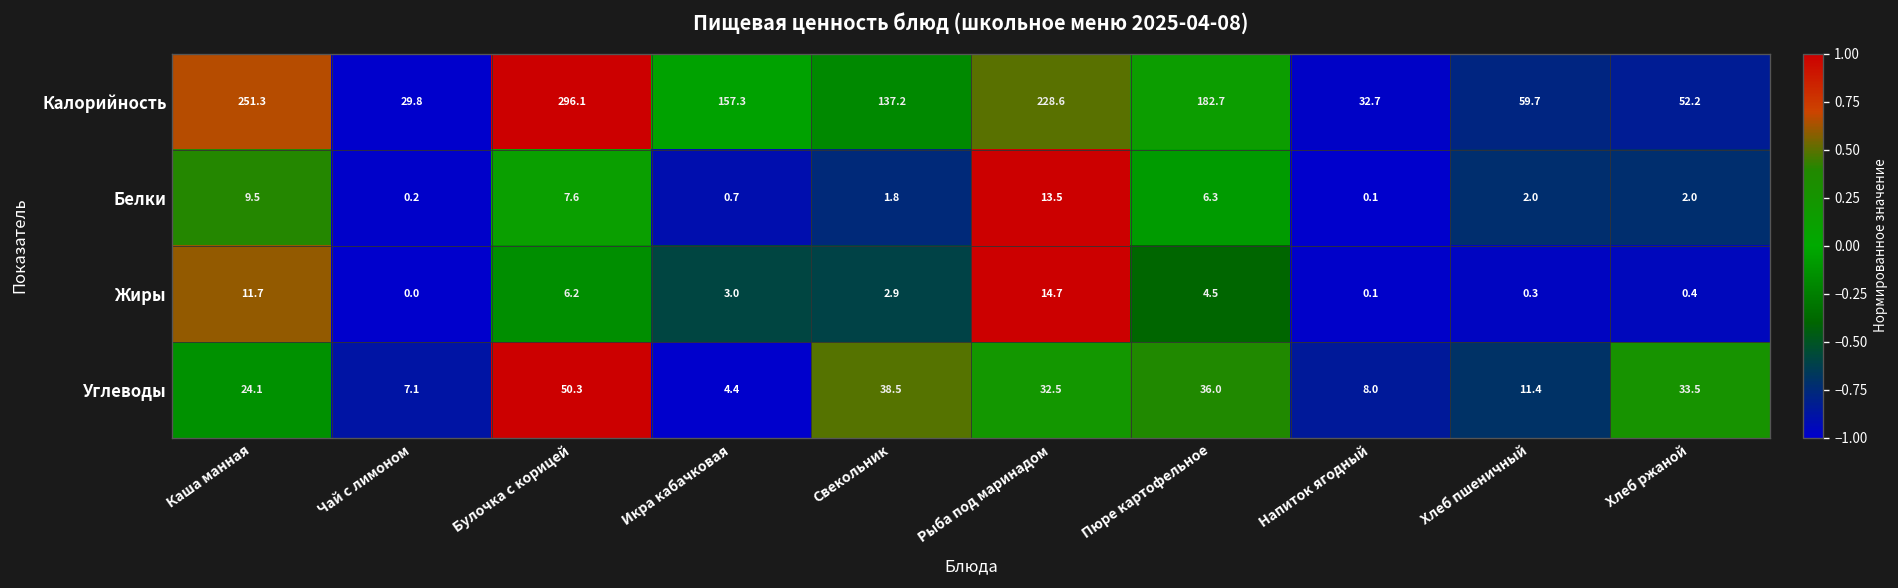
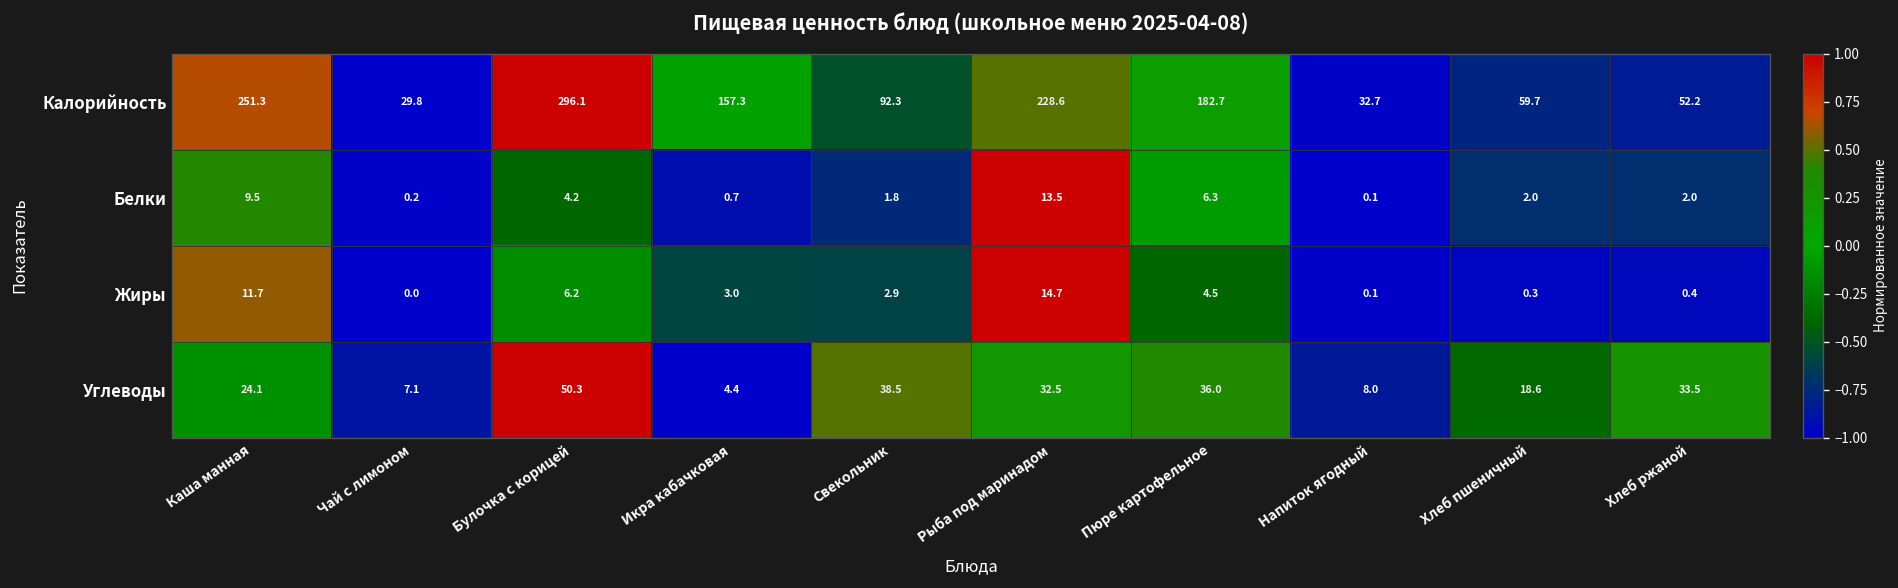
  {
    "Калорийность": {
      "Каша манная": 251.3,
      "Чай с лимоном": 29.8,
      "Булочка с корицей": 296.1,
      "Икра кабачковая": 157.3,
-     "Свекольник": 137.2,
+     "Свекольник": 92.3,
      "Рыба под маринадом": 228.6,
      "Пюре картофельное": 182.7,
      "Напиток ягодный": 32.7,
      "Хлеб пшеничный": 59.7,
      "Хлеб ржаной": 52.2
    },
    "Белки": {
      "Каша манная": 9.5,
      "Чай с лимоном": 0.2,
-     "Булочка с корицей": 7.6,
+     "Булочка с корицей": 4.2,
      "Икра кабачковая": 0.7,
      "Свекольник": 1.8,
      "Рыба под маринадом": 13.5,
      "Пюре картофельное": 6.3,
      "Напиток ягодный": 0.1,
      "Хлеб пшеничный": 2.0,
      "Хлеб ржаной": 2.0
    },
    "Жиры": {
      "Каша манная": 11.7,
      "Чай с лимоном": 0.0,
      "Булочка с корицей": 6.2,
      "Икра кабачковая": 3.0,
      "Свекольник": 2.9,
      "Рыба под маринадом": 14.7,
      "Пюре картофельное": 4.5,
      "Напиток ягодный": 0.1,
      "Хлеб пшеничный": 0.3,
      "Хлеб ржаной": 0.4
    },
    "Углеводы": {
      "Каша манная": 24.1,
      "Чай с лимоном": 7.1,
      "Булочка с корицей": 50.3,
      "Икра кабачковая": 4.4,
      "Свекольник": 38.5,
      "Рыба под маринадом": 32.5,
      "Пюре картофельное": 36.0,
      "Напиток ягодный": 8.0,
-     "Хлеб пшеничный": 11.4,
+     "Хлеб пшеничный": 18.6,
      "Хлеб ржаной": 33.5
    }
  }
